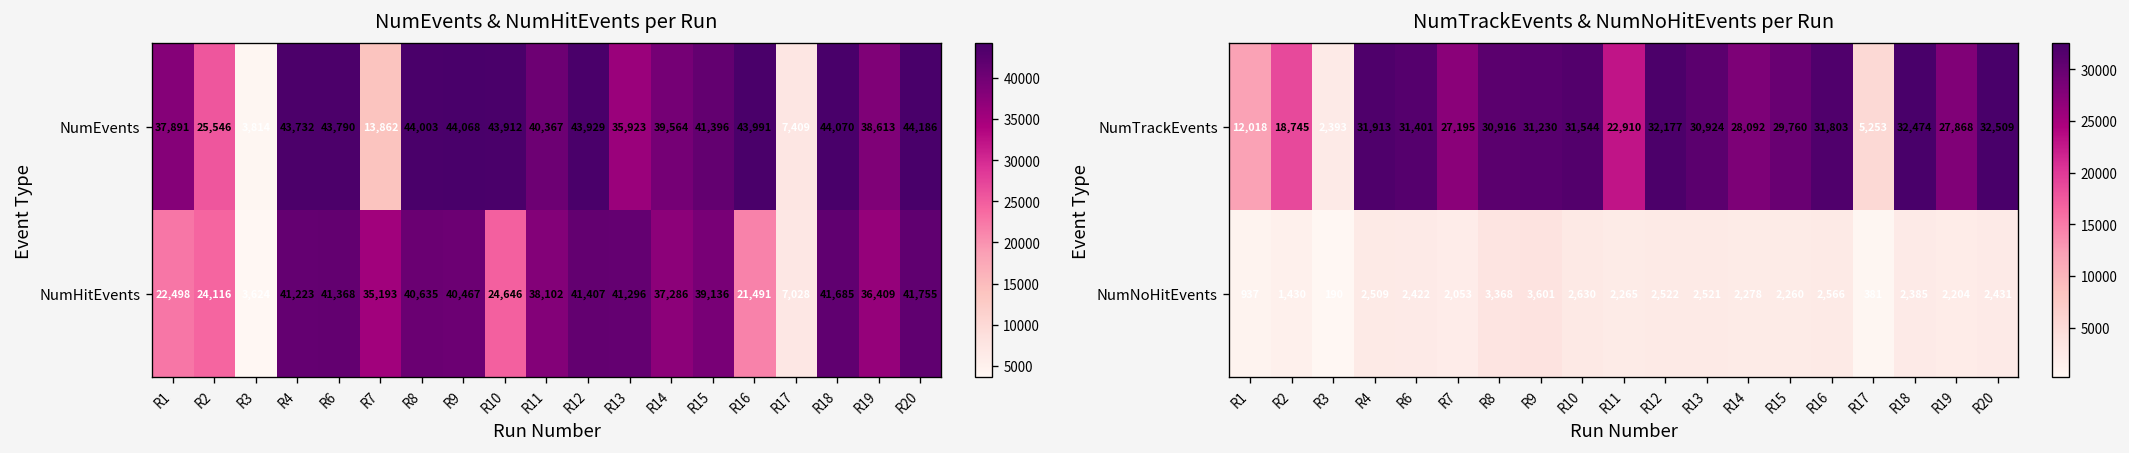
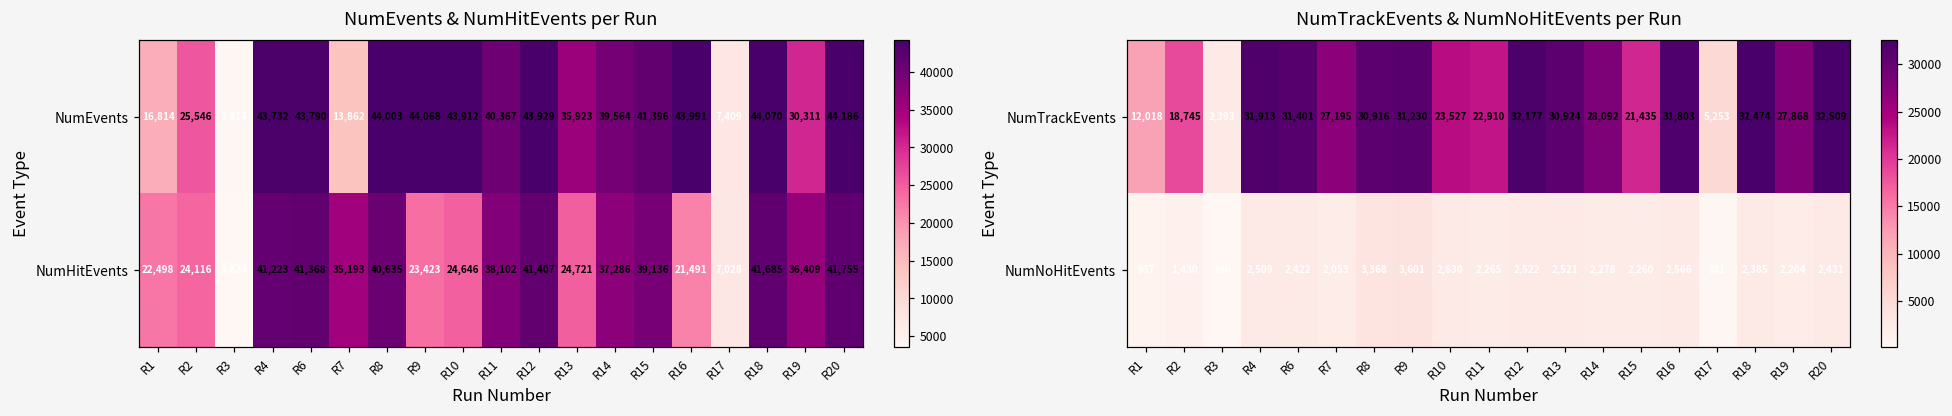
  {
    "NumEvents & NumHitEvents per Run": {
      "NumEvents": {
-       "R1": "37,891",
+       "R1": "16,814",
        "R2": "25,546",
        "R4": "43,732",
        "R6": "43,790",
        "R7": "13,862",
        "R8": "44,003",
        "R9": "44,068",
        "R10": "43,912",
        "R11": "40,367",
        "R12": "43,929",
        "R13": "35,923",
        "R14": "39,564",
        "R15": "41,396",
        "R16": "43,991",
        "R18": "44,070",
-       "R19": "38,613",
+       "R19": "30,311",
        "R20": "44,186"
      },
      "NumHitEvents": {
        "R1": "22,498",
        "R2": "24,116",
        "R4": "41,223",
        "R6": "41,368",
        "R7": "35,193",
        "R8": "40,635",
-       "R9": "40,467",
+       "R9": "23,423",
        "R10": "24,646",
        "R11": "38,102",
        "R12": "41,407",
-       "R13": "41,296",
+       "R13": "24,721",
        "R14": "37,286",
        "R15": "39,136",
        "R16": "21,491",
        "R18": "41,685",
        "R19": "36,409",
        "R20": "41,755"
      }
    },
    "NumTrackEvents & NumNoHitEvents per Run": {
      "NumTrackEvents": {
        "R1": "12,018",
        "R2": "18,745",
        "R4": "31,913",
        "R6": "31,401",
        "R7": "27,195",
        "R8": "30,916",
        "R9": "31,230",
-       "R10": "31,544",
+       "R10": "23,527",
        "R11": "22,910",
        "R12": "32,177",
        "R13": "30,924",
        "R14": "28,092",
-       "R15": "29,760",
+       "R15": "21,435",
        "R16": "31,803",
        "R18": "32,474",
        "R19": "27,868",
        "R20": "32,509"
      }
    }
  }
